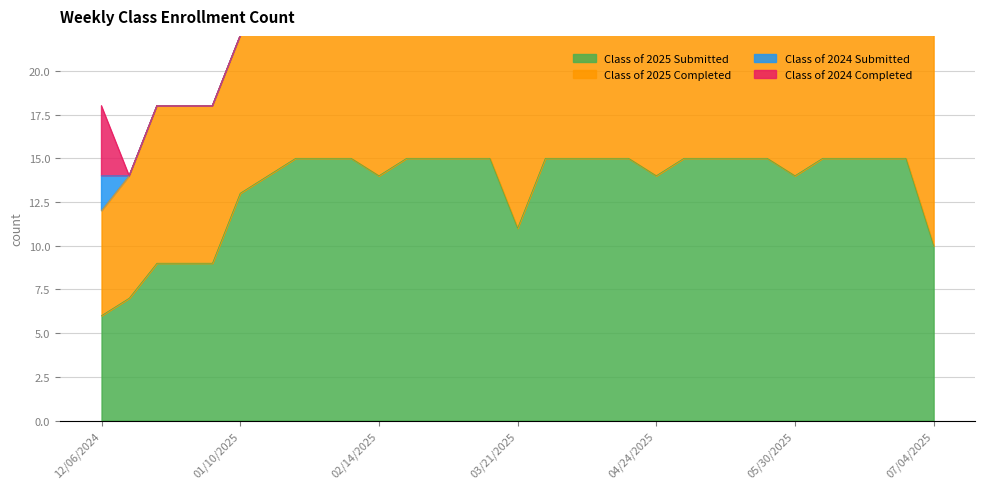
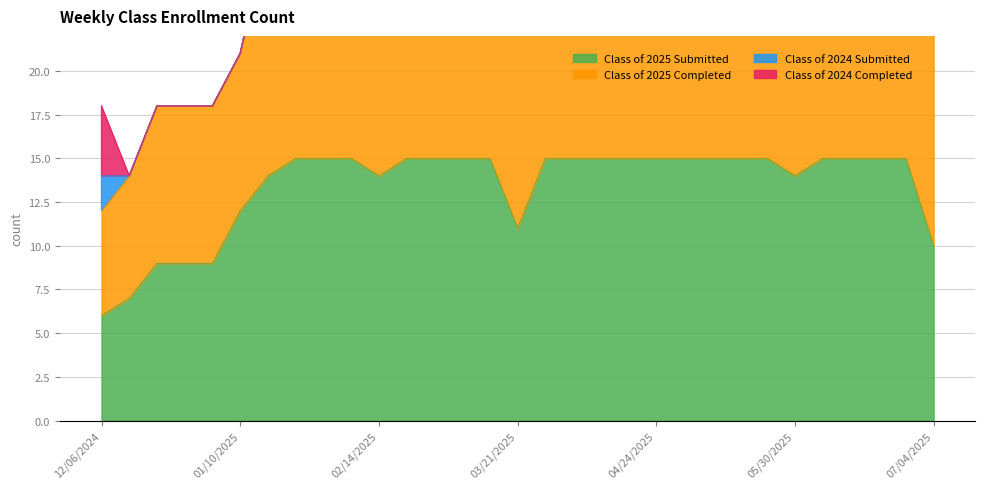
  {
    "Class of 2025 Submitted": {
      "12/06/2024": 6,
-     "01/10/2025": 13,
+     "01/10/2025": 12,
      "02/14/2025": 14,
      "03/21/2025": 11,
-     "04/24/2025": 14,
+     "04/24/2025": 15,
      "05/30/2025": 14,
      "07/04/2025": 10
    },
    "Class of 2025 Completed": {
      "12/06/2024": 6
    },
    "Class of 2024 Submitted": {
      "12/06/2024": 2
    },
    "Class of 2024 Completed": {
      "12/06/2024": 4
    }
  }
